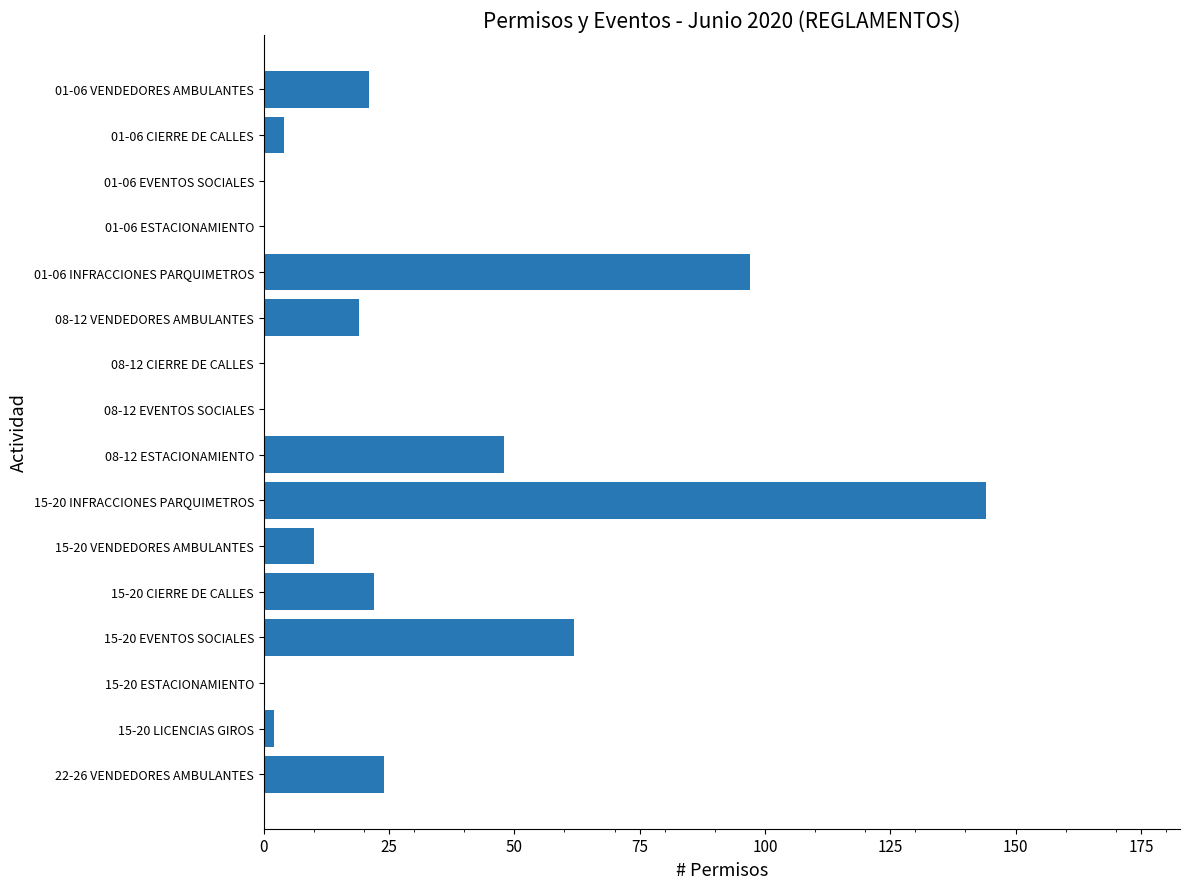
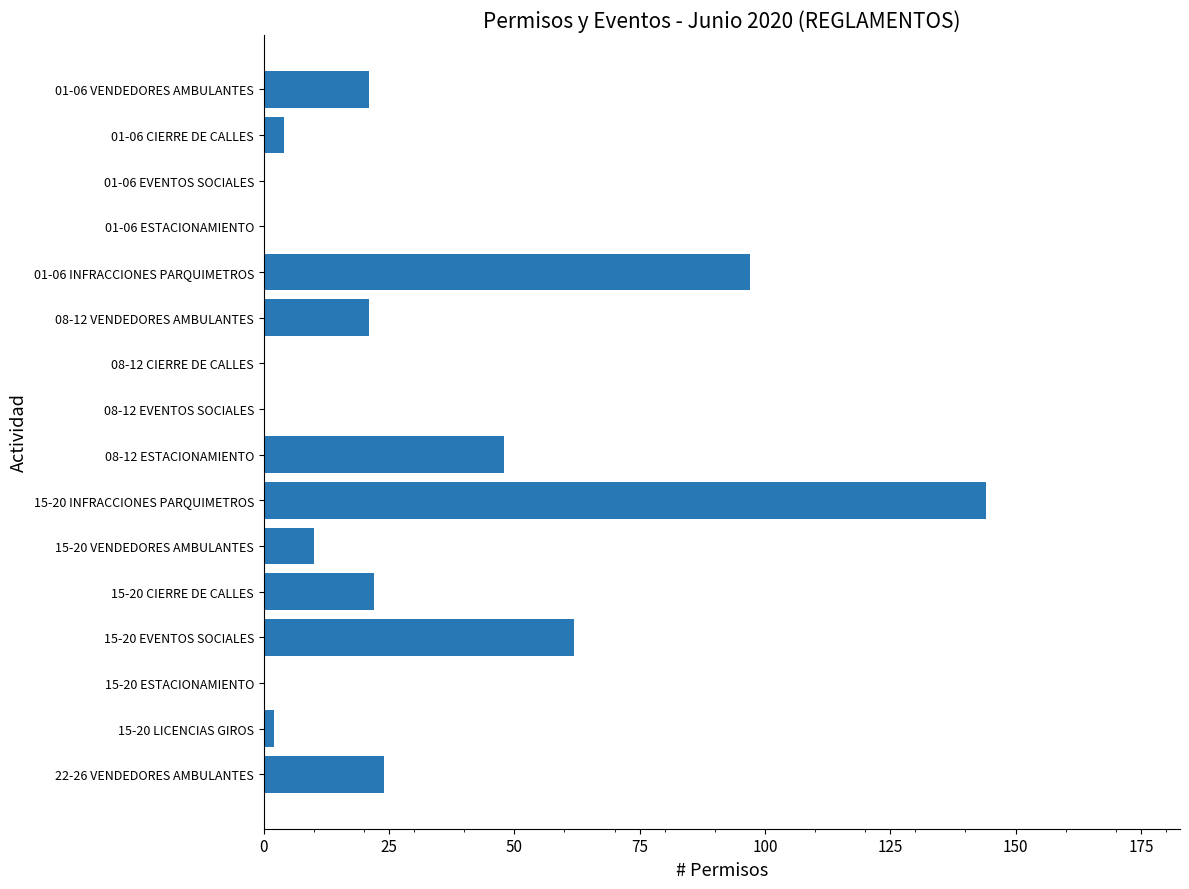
  {
    "01-06 VENDEDORES AMBULANTES": 21,
    "01-06 CIERRE DE CALLES": 4,
    "01-06 EVENTOS SOCIALES": 0,
    "01-06 ESTACIONAMIENTO": 0,
    "01-06 INFRACCIONES PARQUIMETROS": 97,
-   "08-12 VENDEDORES AMBULANTES": 19,
+   "08-12 VENDEDORES AMBULANTES": 21,
    "08-12 CIERRE DE CALLES": 0,
    "08-12 EVENTOS SOCIALES": 0,
    "08-12 ESTACIONAMIENTO": 48,
    "15-20 VENDEDORES AMBULANTES": 10,
    "15-20 CIERRE DE CALLES": 22,
    "15-20 EVENTOS SOCIALES": 62,
    "15-20 ESTACIONAMIENTO": 0,
    "15-20 LICENCIAS GIROS": 2,
    "22-26 VENDEDORES AMBULANTES": 24
  }
